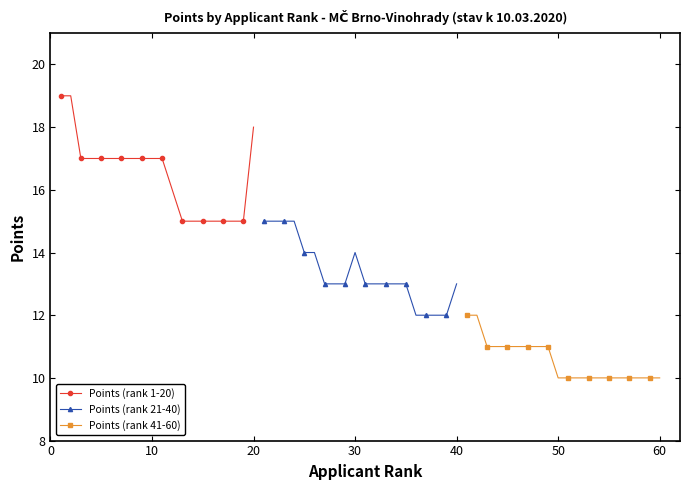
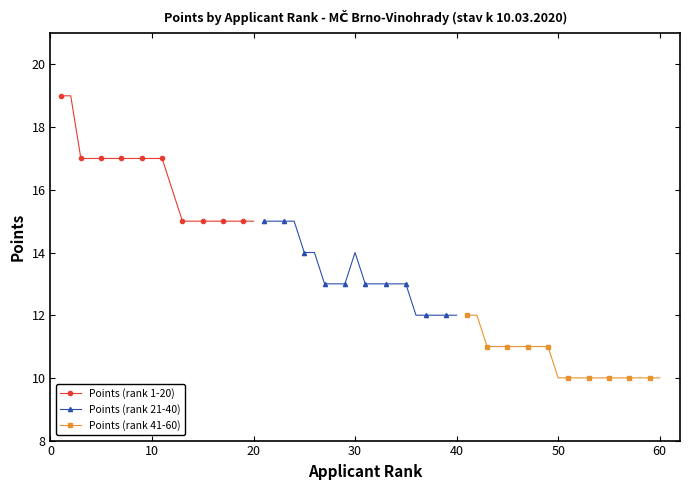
  {
    "Points (rank 1-20)": {
      "10": 17,
-     "20": 18
+     "20": 15
    },
    "Points (rank 21-40)": {
      "30": 14,
-     "40": 13
+     "40": 12
    },
    "Points (rank 41-60)": {
      "50": 10,
      "60": 10
    }
  }
